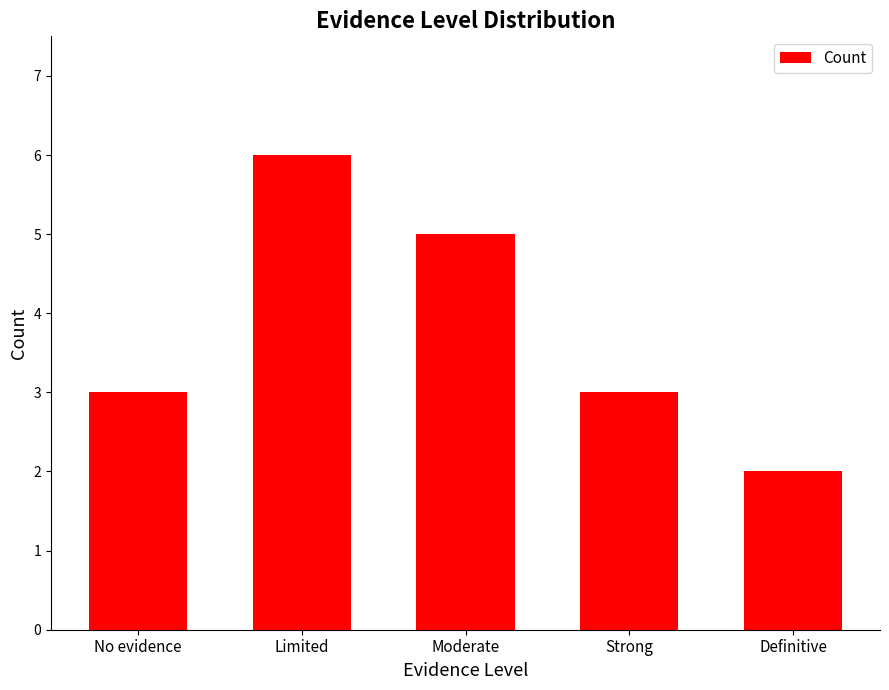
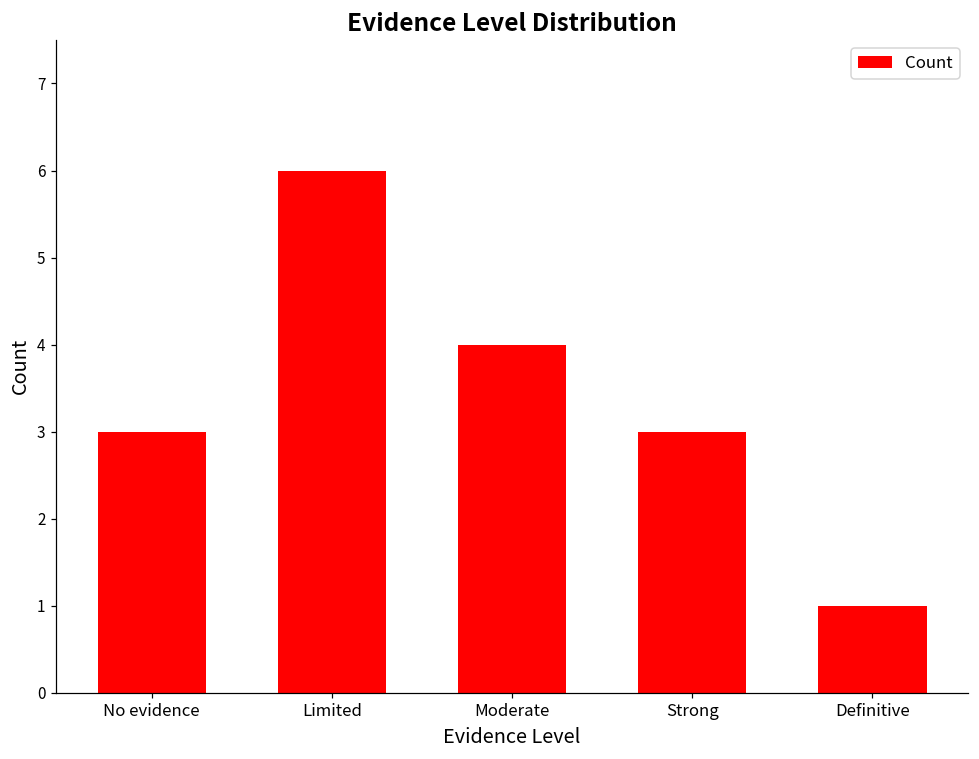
  {
    "No evidence": 3,
    "Limited": 6,
-   "Moderate": 5,
+   "Moderate": 4,
    "Strong": 3,
-   "Definitive": 2
+   "Definitive": 1
  }
